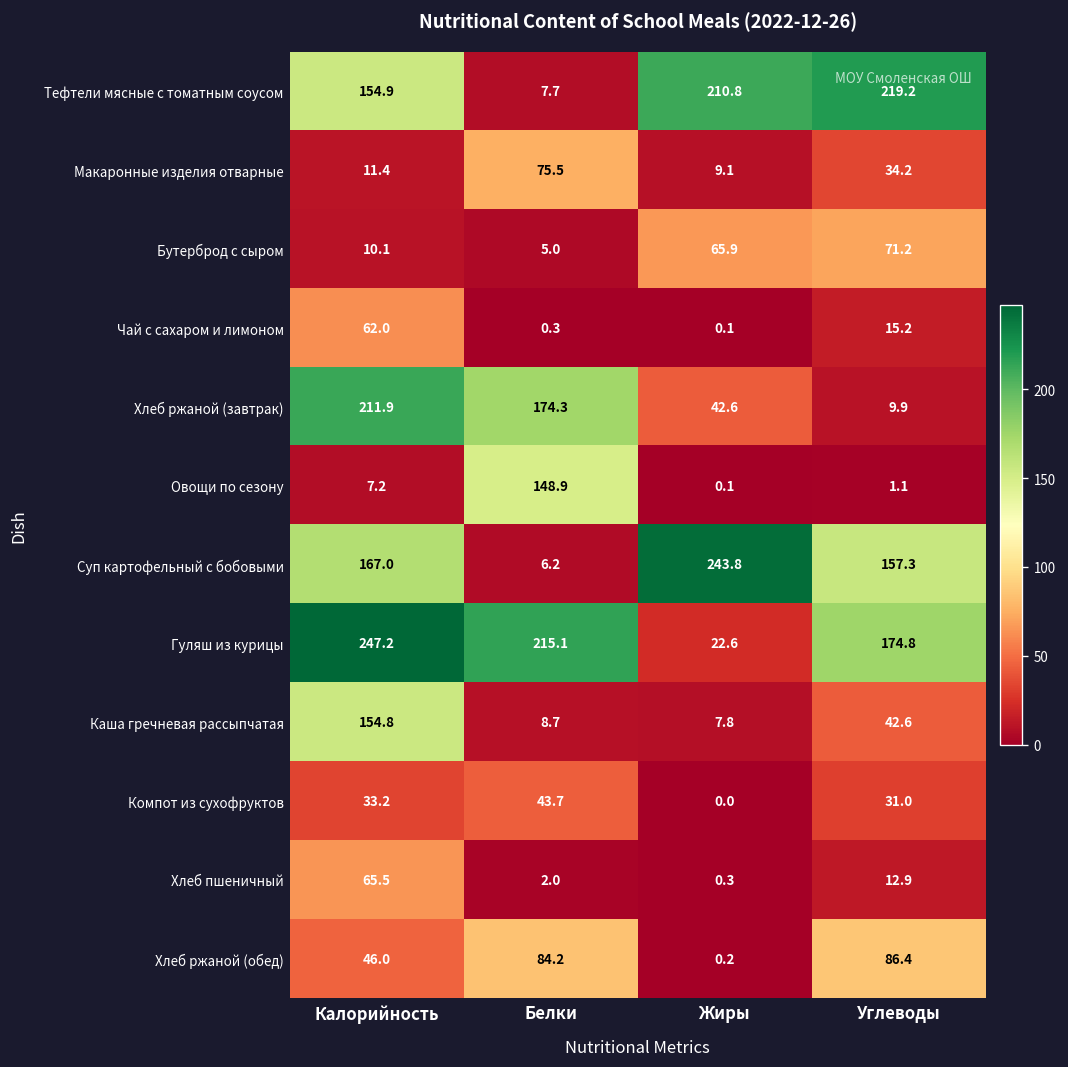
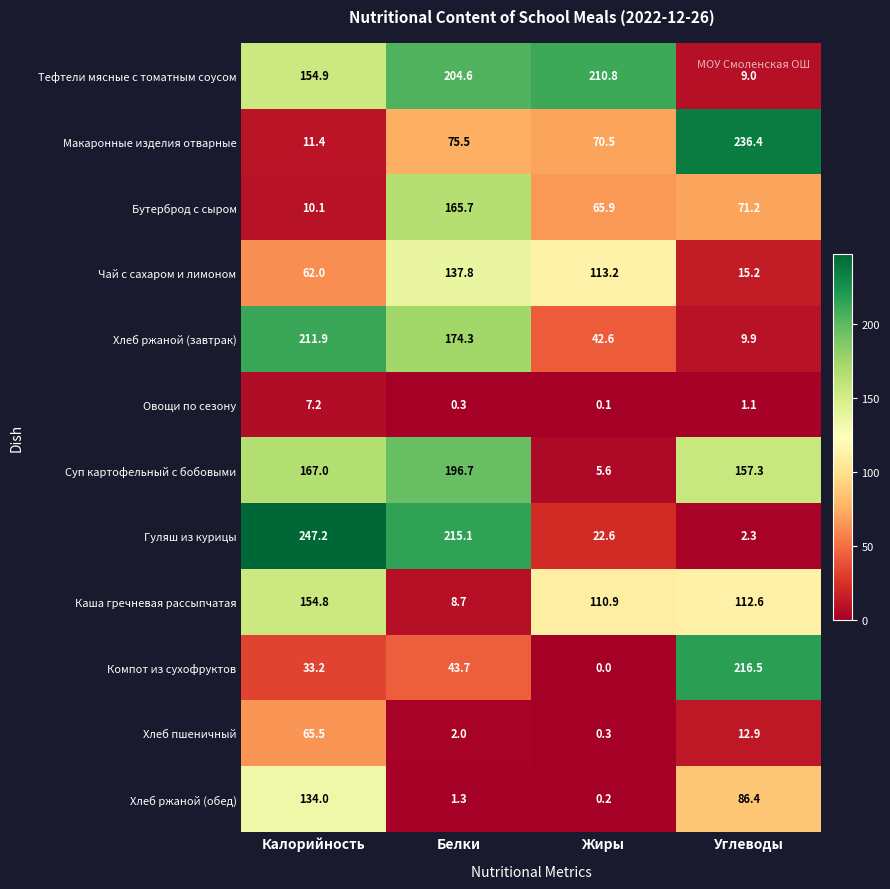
  {
    "Тефтели мясные с томатным соусом": {
      "Калорийность": 154.9,
-     "Белки": 7.7,
+     "Белки": 204.6,
      "Жиры": 210.8,
-     "Углеводы": 219.2
+     "Углеводы": 9.0
    },
    "Макаронные изделия отварные": {
      "Калорийность": 11.4,
      "Белки": 75.5,
-     "Жиры": 9.1,
-     "Углеводы": 34.2
+     "Жиры": 70.5,
+     "Углеводы": 236.4
    },
    "Бутерброд с сыром": {
      "Калорийность": 10.1,
-     "Белки": 5.0,
+     "Белки": 165.7,
      "Жиры": 65.9,
      "Углеводы": 71.2
    },
    "Чай с сахаром и лимоном": {
      "Калорийность": 62.0,
-     "Белки": 0.3,
-     "Жиры": 0.1,
+     "Белки": 137.8,
+     "Жиры": 113.2,
      "Углеводы": 15.2
    },
    "Хлеб ржаной (завтрак)": {
      "Калорийность": 211.9,
      "Белки": 174.3,
      "Жиры": 42.6,
      "Углеводы": 9.9
    },
    "Овощи по сезону": {
      "Калорийность": 7.2,
-     "Белки": 148.9,
+     "Белки": 0.3,
      "Жиры": 0.1,
      "Углеводы": 1.1
    },
    "Суп картофельный с бобовыми": {
      "Калорийность": 167.0,
-     "Белки": 6.2,
-     "Жиры": 243.8,
+     "Белки": 196.7,
+     "Жиры": 5.6,
      "Углеводы": 157.3
    },
    "Гуляш из курицы": {
      "Калорийность": 247.2,
      "Белки": 215.1,
      "Жиры": 22.6,
-     "Углеводы": 174.8
+     "Углеводы": 2.3
    },
    "Каша гречневая рассыпчатая": {
      "Калорийность": 154.8,
      "Белки": 8.7,
-     "Жиры": 7.8,
-     "Углеводы": 42.6
+     "Жиры": 110.9,
+     "Углеводы": 112.6
    },
    "Компот из сухофруктов": {
      "Калорийность": 33.2,
      "Белки": 43.7,
      "Жиры": 0.0,
-     "Углеводы": 31.0
+     "Углеводы": 216.5
    },
    "Хлеб пшеничный": {
      "Калорийность": 65.5,
      "Белки": 2.0,
      "Жиры": 0.3,
      "Углеводы": 12.9
    },
    "Хлеб ржаной (обед)": {
-     "Калорийность": 46.0,
-     "Белки": 84.2,
+     "Калорийность": 134.0,
+     "Белки": 1.3,
      "Жиры": 0.2,
      "Углеводы": 86.4
    }
  }
